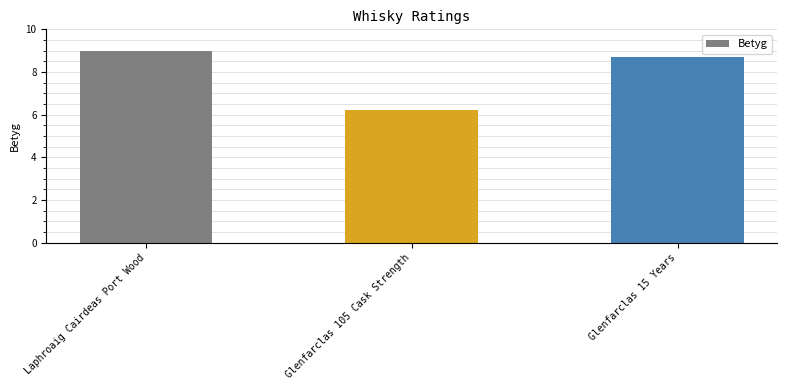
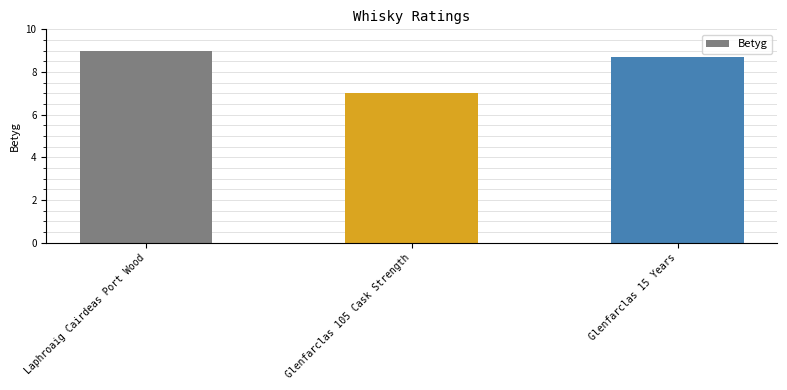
  {
    "Laphroaig Cairdeas Port Wood": 9.0,
-   "Glenfarclas 105 Cask Strength": 6.2,
+   "Glenfarclas 105 Cask Strength": 7.0,
    "Glenfarclas 15 Years": 8.7
  }
